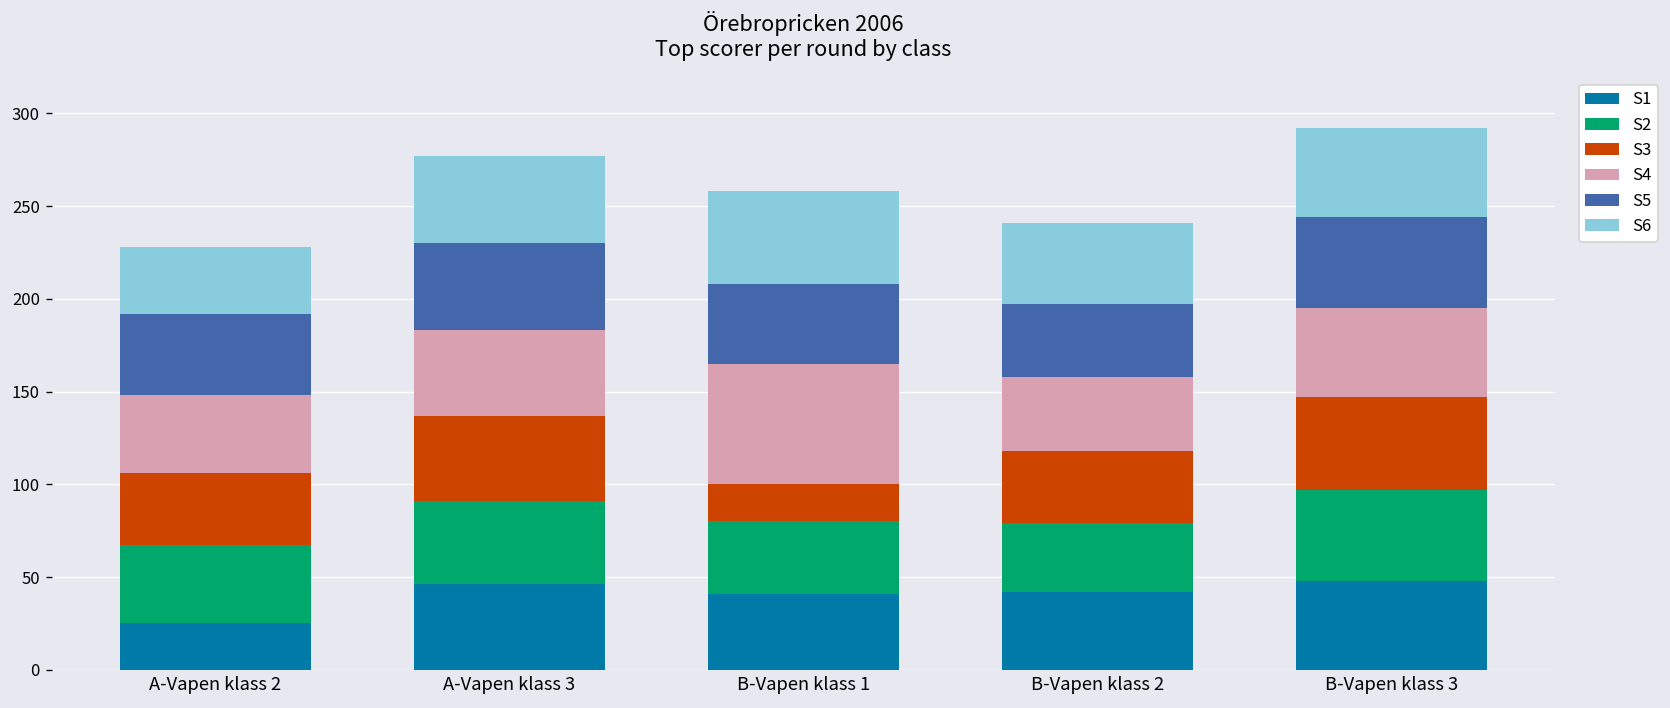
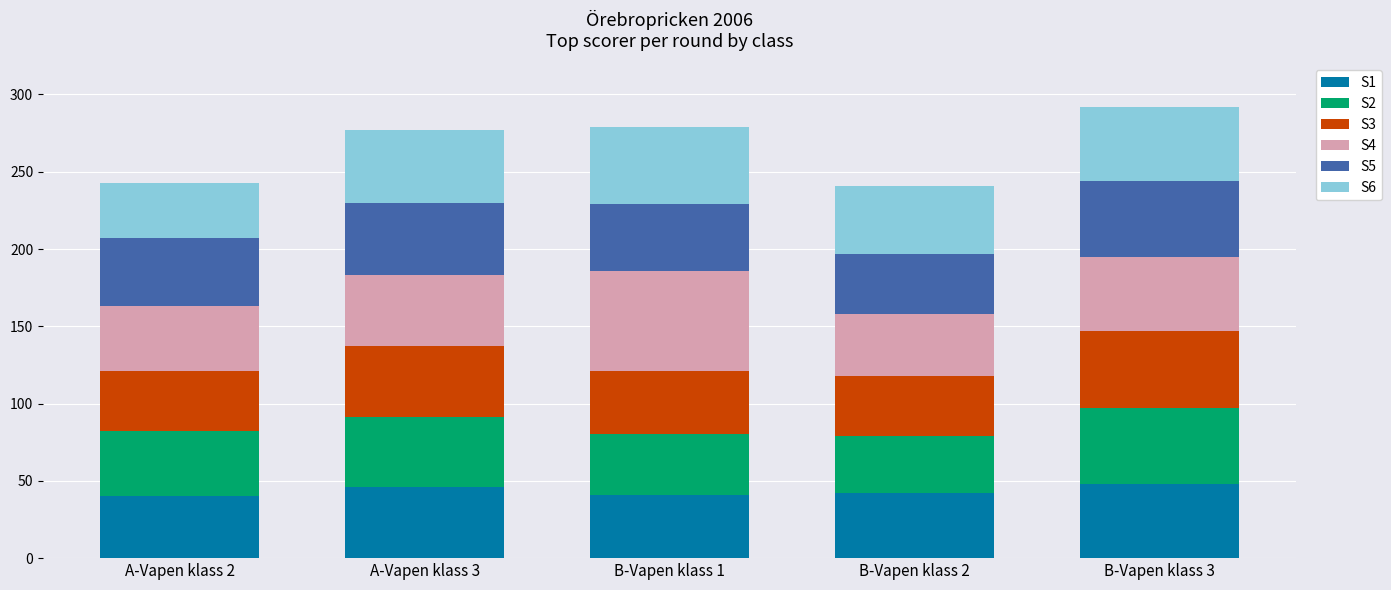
  {
    "S1": {
-     "A-Vapen klass 2": 25,
+     "A-Vapen klass 2": 40,
      "A-Vapen klass 3": 46,
      "B-Vapen klass 1": 41,
      "B-Vapen klass 2": 42,
      "B-Vapen klass 3": 48
    },
    "S2": {
      "A-Vapen klass 2": 42,
      "A-Vapen klass 3": 45,
      "B-Vapen klass 1": 39,
      "B-Vapen klass 2": 37,
      "B-Vapen klass 3": 49
    },
    "S3": {
      "A-Vapen klass 2": 39,
      "A-Vapen klass 3": 46,
-     "B-Vapen klass 1": 20,
+     "B-Vapen klass 1": 41,
      "B-Vapen klass 2": 39,
      "B-Vapen klass 3": 50
    },
    "S4": {
      "A-Vapen klass 2": 42,
      "A-Vapen klass 3": 46,
      "B-Vapen klass 1": 65,
      "B-Vapen klass 2": 40,
      "B-Vapen klass 3": 48
    },
    "S5": {
      "A-Vapen klass 2": 44,
      "A-Vapen klass 3": 47,
      "B-Vapen klass 1": 43,
      "B-Vapen klass 2": 39,
      "B-Vapen klass 3": 49
    },
    "S6": {
      "A-Vapen klass 2": 36,
      "A-Vapen klass 3": 47,
      "B-Vapen klass 1": 50,
      "B-Vapen klass 2": 44,
      "B-Vapen klass 3": 48
    }
  }
